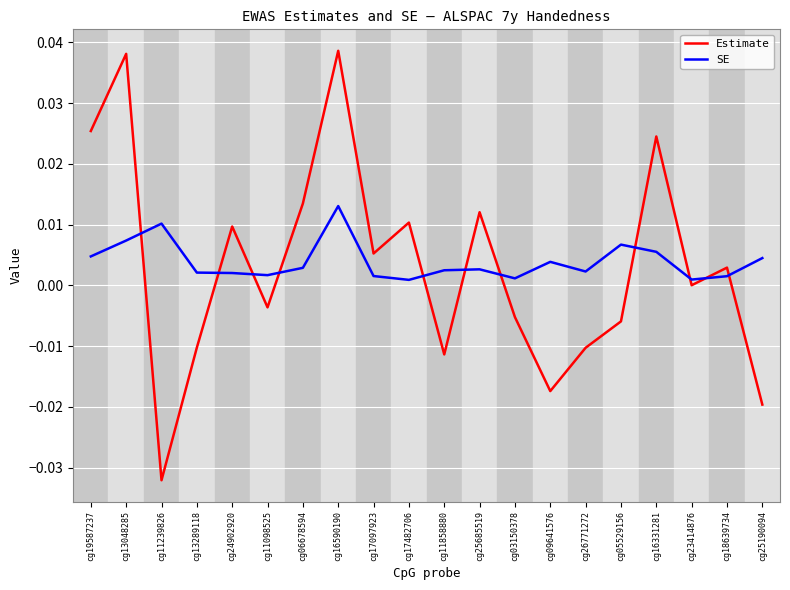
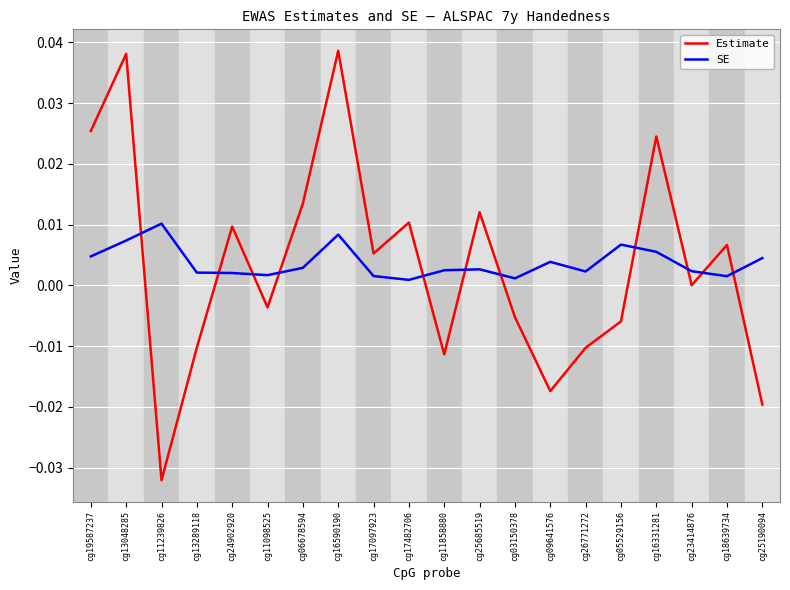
  {
    "Estimate": {
      "cg19587237": 0.025,
      "cg13048285": 0.038,
      "cg11239826": -0.032,
      "cg13289118": -0.010,
      "cg24902920": 0.010,
      "cg11098525": -0.004,
      "cg06678594": 0.013,
      "cg16590190": 0.039,
      "cg17097923": 0.005,
      "cg17482706": 0.010,
      "cg11858880": -0.011,
      "cg25685519": 0.012,
      "cg03150378": -0.005,
      "cg09641576": -0.017,
      "cg26771272": -0.010,
      "cg05529156": -0.006,
      "cg16331281": 0.025,
      "cg23414876": 0.000,
-     "cg18639734": 0.003,
+     "cg18639734": 0.007,
      "cg25190094": -0.020
    },
    "SE": {
      "cg19587237": 0.005,
      "cg13048285": 0.007,
      "cg11239826": 0.010,
      "cg13289118": 0.002,
      "cg24902920": 0.002,
      "cg11098525": 0.002,
      "cg06678594": 0.003,
-     "cg16590190": 0.013,
+     "cg16590190": 0.008,
      "cg17097923": 0.002,
      "cg17482706": 0.001,
      "cg11858880": 0.002,
      "cg25685519": 0.003,
      "cg03150378": 0.001,
      "cg09641576": 0.004,
      "cg26771272": 0.002,
      "cg05529156": 0.007,
      "cg16331281": 0.006,
-     "cg23414876": 0.001,
+     "cg23414876": 0.002,
      "cg18639734": 0.002,
      "cg25190094": 0.004
    }
  }
